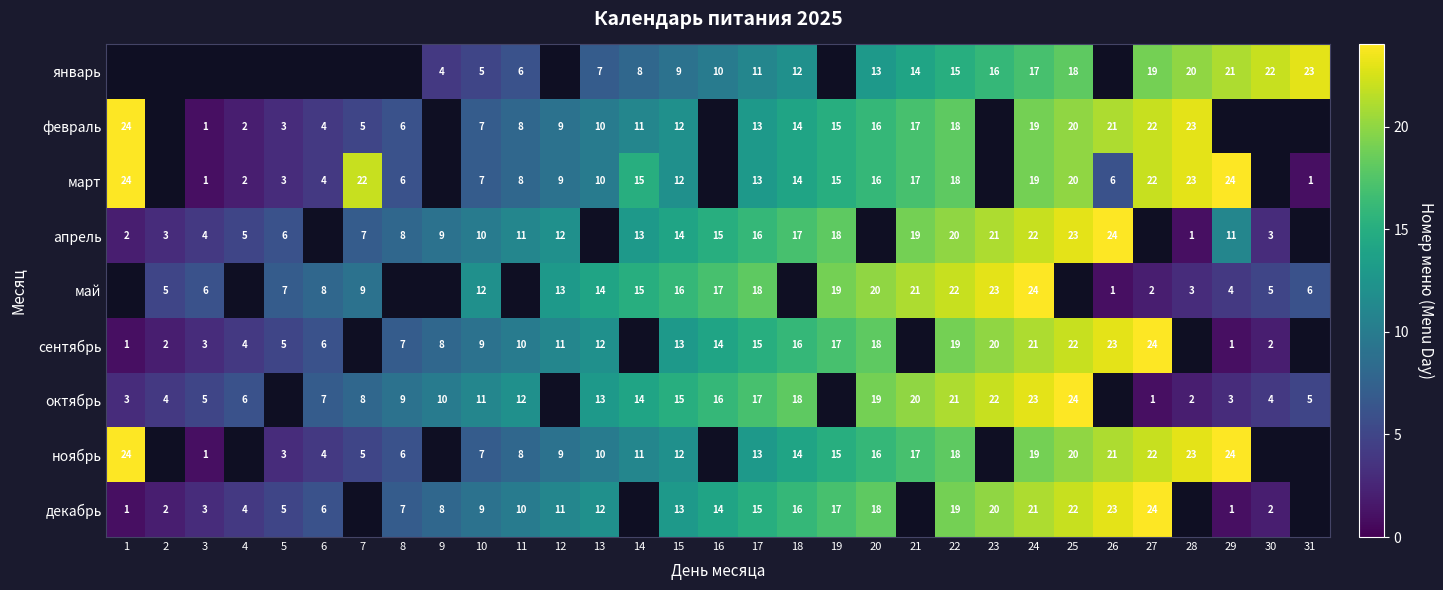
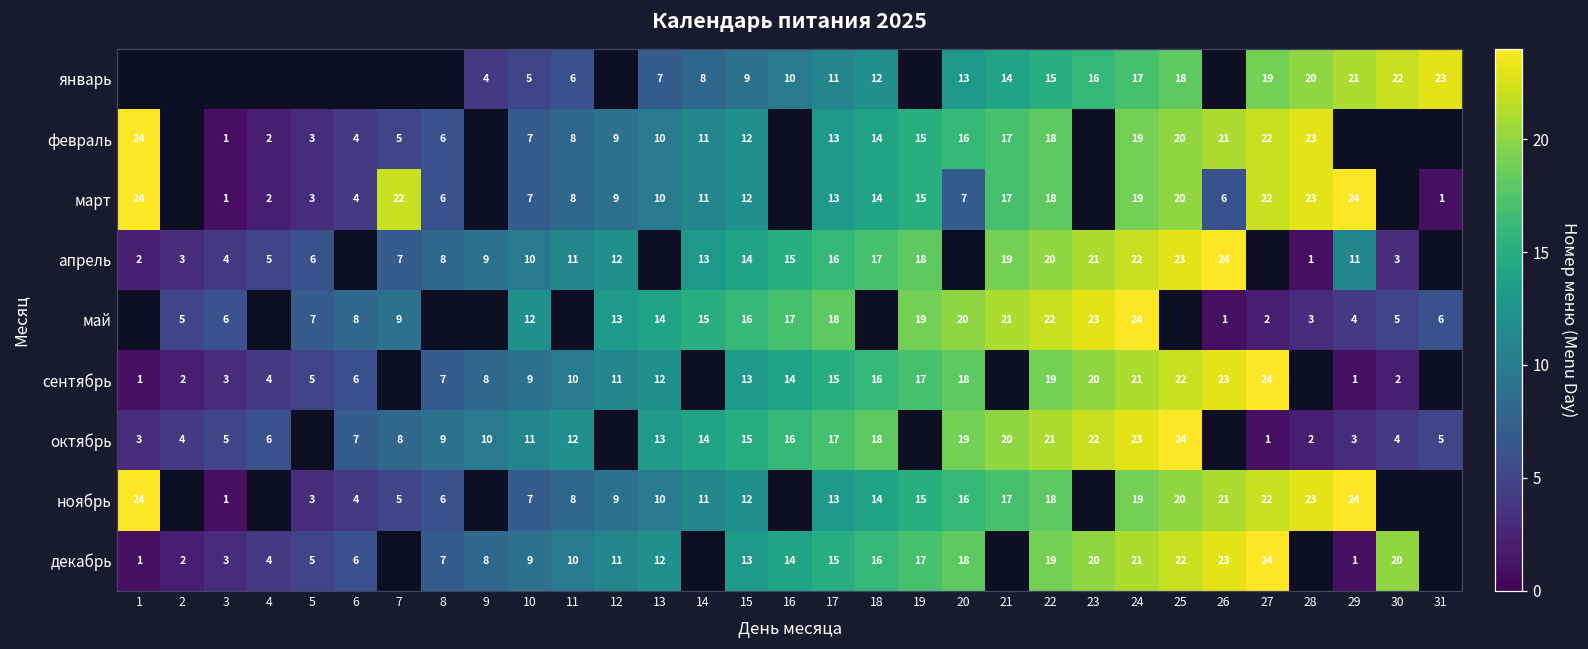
  {
    "март": {
      "1": 24,
      "3": 1,
      "4": 2,
      "5": 3,
      "6": 4,
      "7": 22,
      "8": 6,
      "10": 7,
      "11": 8,
      "12": 9,
      "13": 10,
-     "14": 15,
+     "14": 11,
      "15": 12,
      "17": 13,
      "18": 14,
      "19": 15,
-     "20": 16,
+     "20": 7,
      "21": 17,
      "22": 18,
      "24": 19,
      "25": 20,
      "26": 6,
      "27": 22,
      "28": 23,
      "29": 24,
      "31": 1
    },
    "декабрь": {
      "1": 1,
      "2": 2,
      "3": 3,
      "4": 4,
      "5": 5,
      "6": 6,
      "8": 7,
      "9": 8,
      "10": 9,
      "11": 10,
      "12": 11,
      "13": 12,
      "15": 13,
      "16": 14,
      "17": 15,
      "18": 16,
      "19": 17,
      "20": 18,
      "22": 19,
      "23": 20,
      "24": 21,
      "25": 22,
      "26": 23,
      "27": 24,
      "29": 1,
-     "30": 2
+     "30": 20
    }
  }
